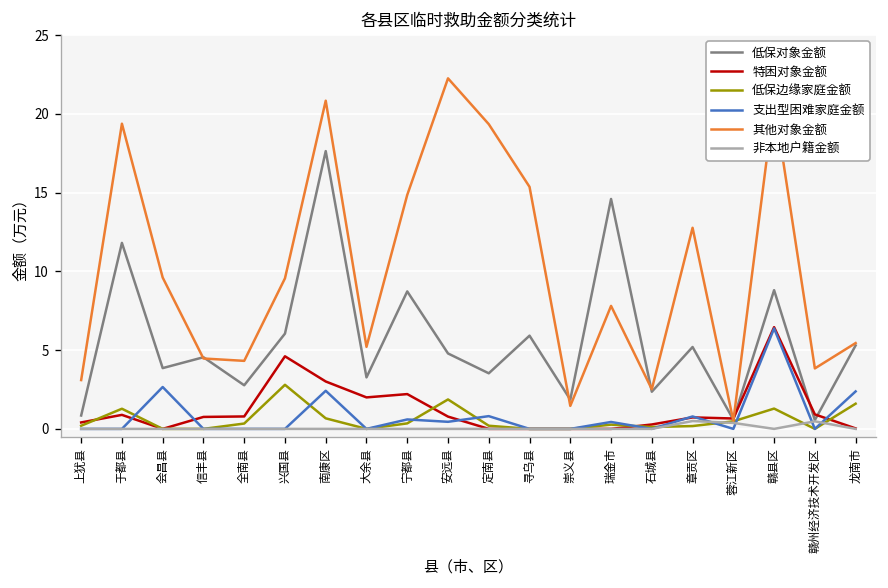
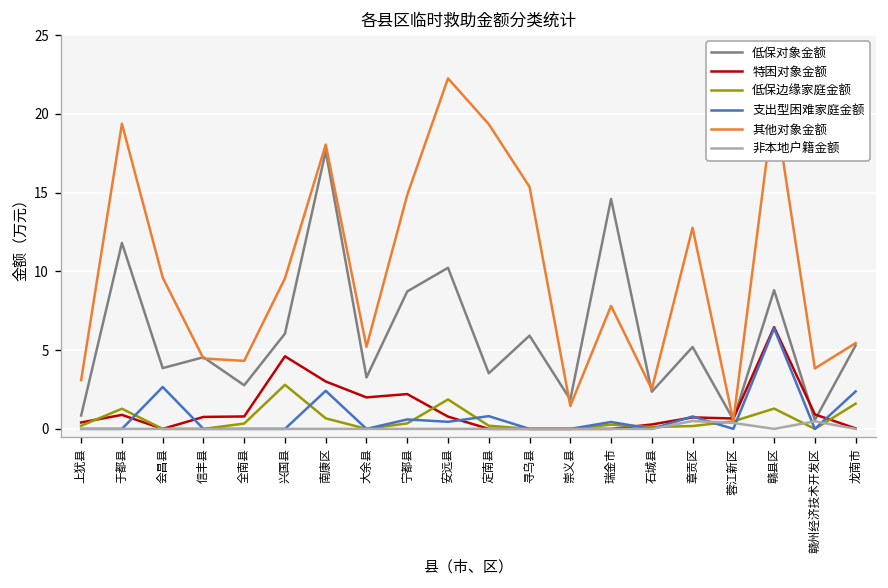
  {
    "低保对象金额": {
      "上犹县": 0.9,
      "于都县": 11.8,
      "会昌县": 3.9,
      "全南县": 2.8,
      "兴国县": 6.1,
      "南康区": 17.6,
      "大余县": 3.3,
      "宁都县": 8.7,
-     "安远县": 4.8,
+     "安远县": 10.2,
      "定南县": 3.5,
      "寻乌县": 5.9,
      "崇义县": 1.9,
      "瑞金市": 14.6,
      "章贡区": 5.2,
      "赣县区": 8.8
    },
    "特困对象金额": {
      "上犹县": 0.4,
      "于都县": 0.9,
      "信丰县": 0.8,
      "全南县": 0.8,
      "兴国县": 4.6,
      "南康区": 3.0,
      "大余县": 2.0,
      "宁都县": 2.2,
      "安远县": 0.8,
      "赣州经济技术开发区": 0.9
    },
    "低保边缘家庭金额": {
      "上犹县": 0.2,
      "于都县": 1.3,
      "全南县": 0.3,
      "兴国县": 2.8,
      "南康区": 0.7,
      "宁都县": 0.4,
      "安远县": 1.9,
      "定南县": 0.2,
      "章贡区": 0.2,
      "赣县区": 1.3,
      "龙南市": 1.6
    },
    "支出型困难家庭金额": {
      "会昌县": 2.7,
      "南康区": 2.4,
      "宁都县": 0.6,
      "安远县": 0.5,
      "定南县": 0.8,
      "蓉江新区": 0.0,
      "龙南市": 2.4
    },
    "其他对象金额": {
      "上犹县": 3.1,
      "于都县": 19.4,
      "会昌县": 9.6,
      "全南县": 4.3,
      "兴国县": 9.6,
-     "南康区": 20.8,
+     "南康区": 18.1,
      "大余县": 5.2,
      "宁都县": 14.9,
      "安远县": 22.3,
      "定南县": 19.4,
      "寻乌县": 15.4,
      "崇义县": 1.5,
      "瑞金市": 7.8,
      "章贡区": 12.8,
      "赣州经济技术开发区": 3.8
    },
    "非本地户籍金额": {
      "南康区": 0.0,
      "宁都县": 0.0,
      "安远县": 0.0,
      "章贡区": 0.5,
      "赣县区": 0.0
    }
  }
